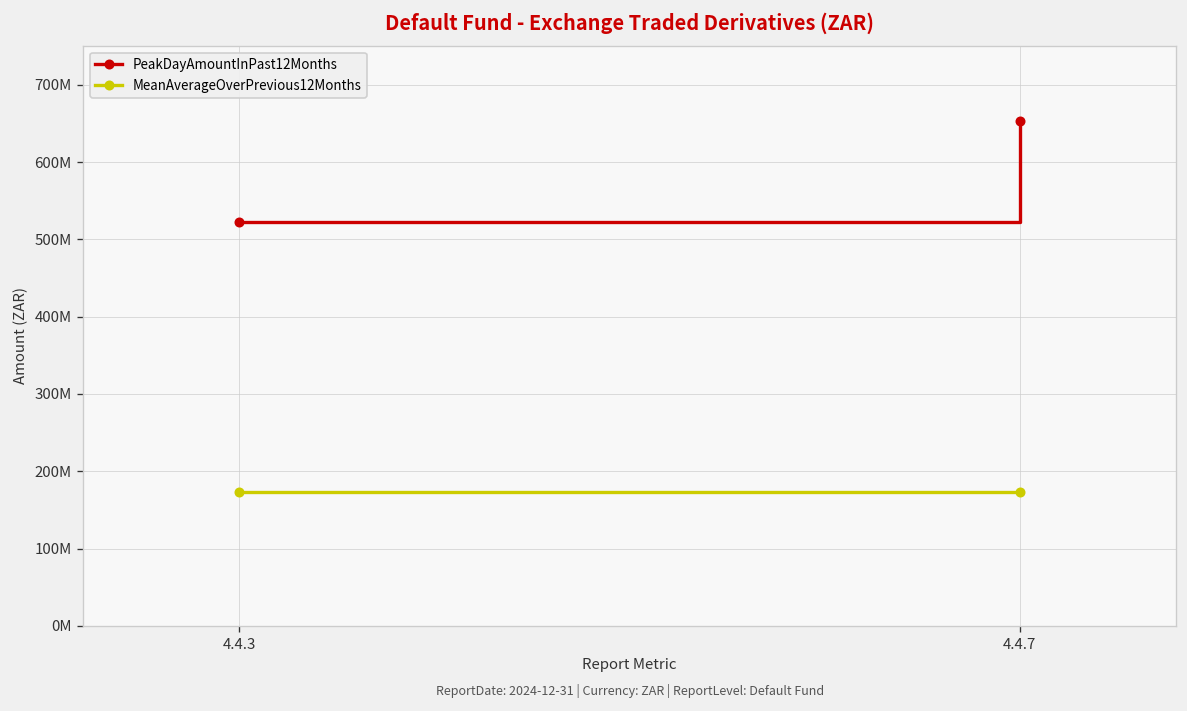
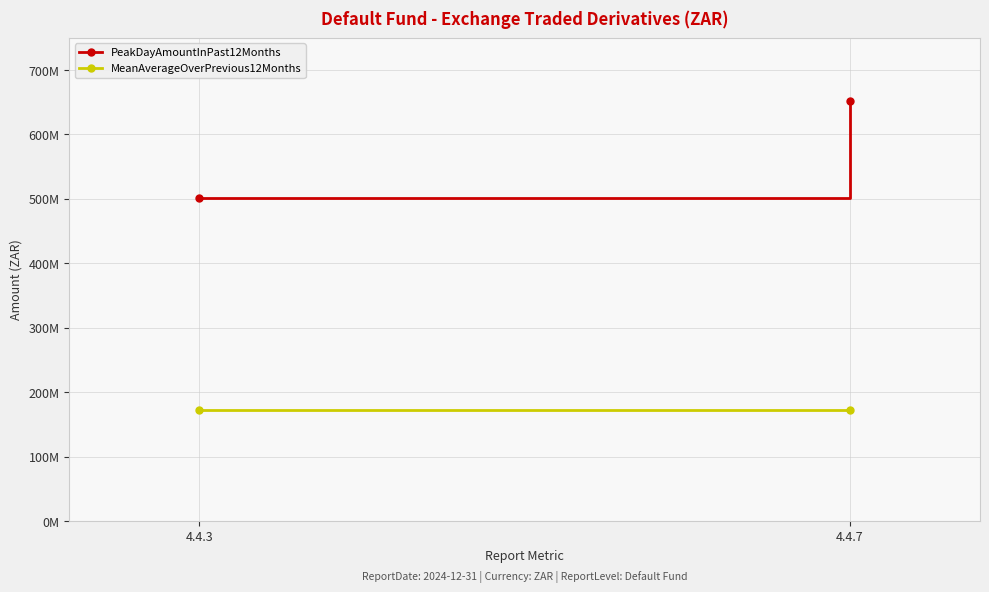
  {
    "PeakDayAmountInPast12Months": {
-     "4.4.3": 520000000,
+     "4.4.3": 500000000,
      "4.4.7": 650000000
    },
    "MeanAverageOverPrevious12Months": {
      "4.4.3": 170000000,
      "4.4.7": 170000000
    }
  }
